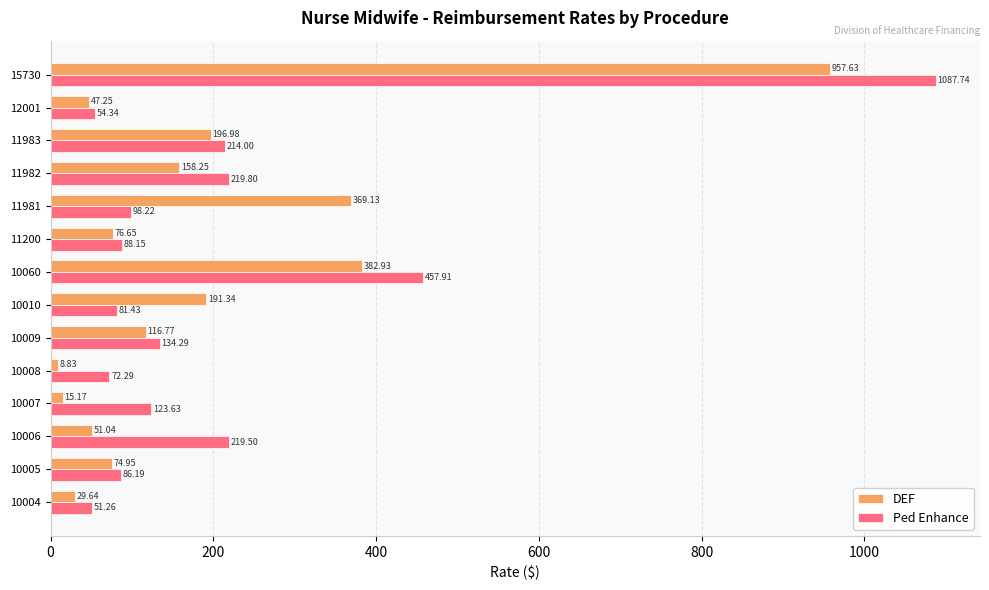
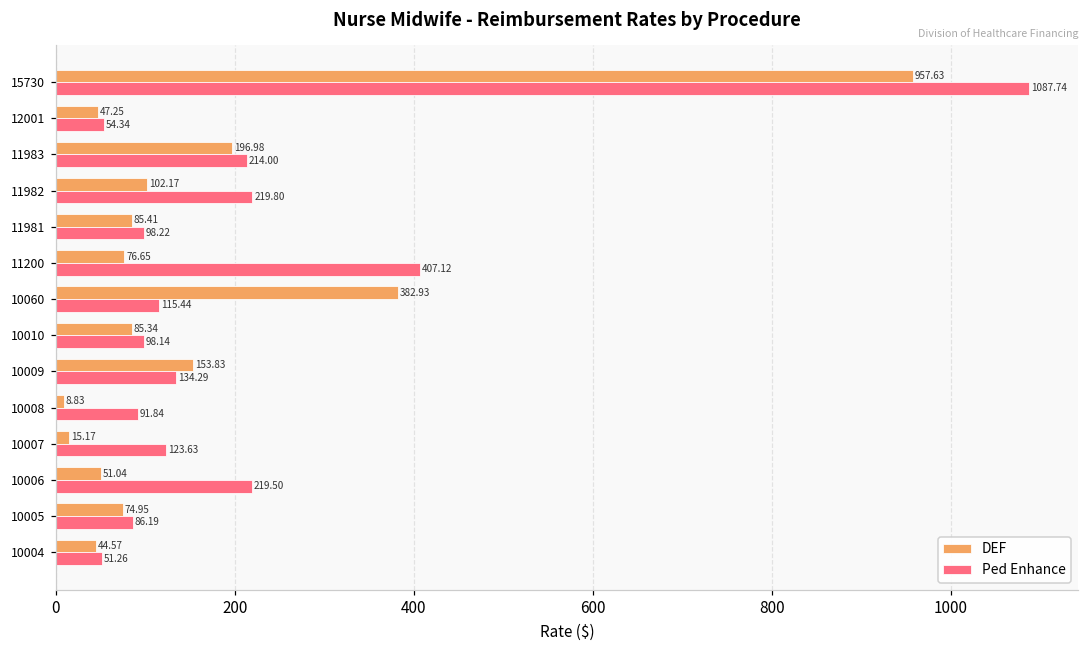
  {
    "DEF": {
      "15730": 957.63,
      "12001": 47.25,
      "11983": 196.98,
-     "11982": 158.25,
-     "11981": 369.13,
+     "11982": 102.17,
+     "11981": 85.41,
      "11200": 76.65,
      "10060": 382.93,
-     "10010": 191.34,
-     "10009": 116.77,
+     "10010": 85.34,
+     "10009": 153.83,
      "10008": 8.83,
      "10007": 15.17,
      "10006": 51.04,
      "10005": 74.95,
-     "10004": 29.64
+     "10004": 44.57
    },
    "Ped Enhance": {
      "15730": 1087.74,
      "12001": 54.34,
      "11983": 214.00,
      "11982": 219.80,
      "11981": 98.22,
-     "11200": 88.15,
-     "10060": 457.91,
-     "10010": 81.43,
+     "11200": 407.12,
+     "10060": 115.44,
+     "10010": 98.14,
      "10009": 134.29,
-     "10008": 72.29,
+     "10008": 91.84,
      "10007": 123.63,
      "10006": 219.50,
      "10005": 86.19,
      "10004": 51.26
    }
  }
